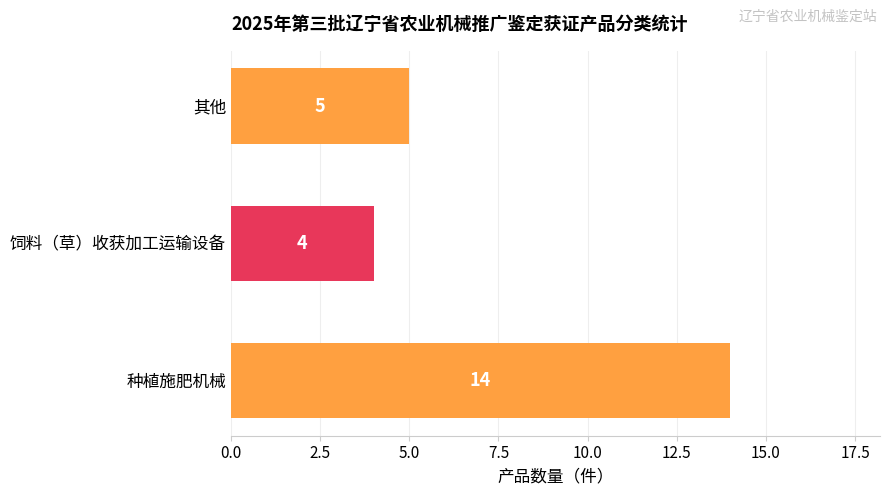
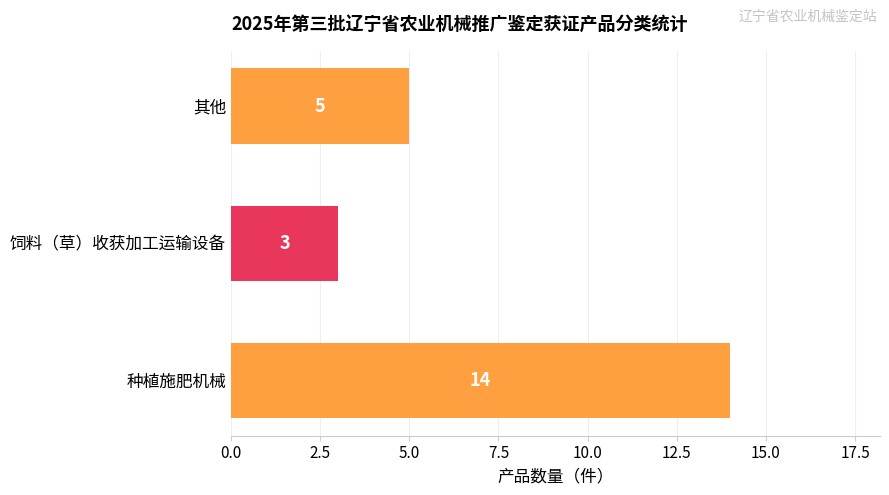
  {
    "其他": 5,
-   "饲料（草）收获加工运输设备": 4,
+   "饲料（草）收获加工运输设备": 3,
    "种植施肥机械": 14
  }
